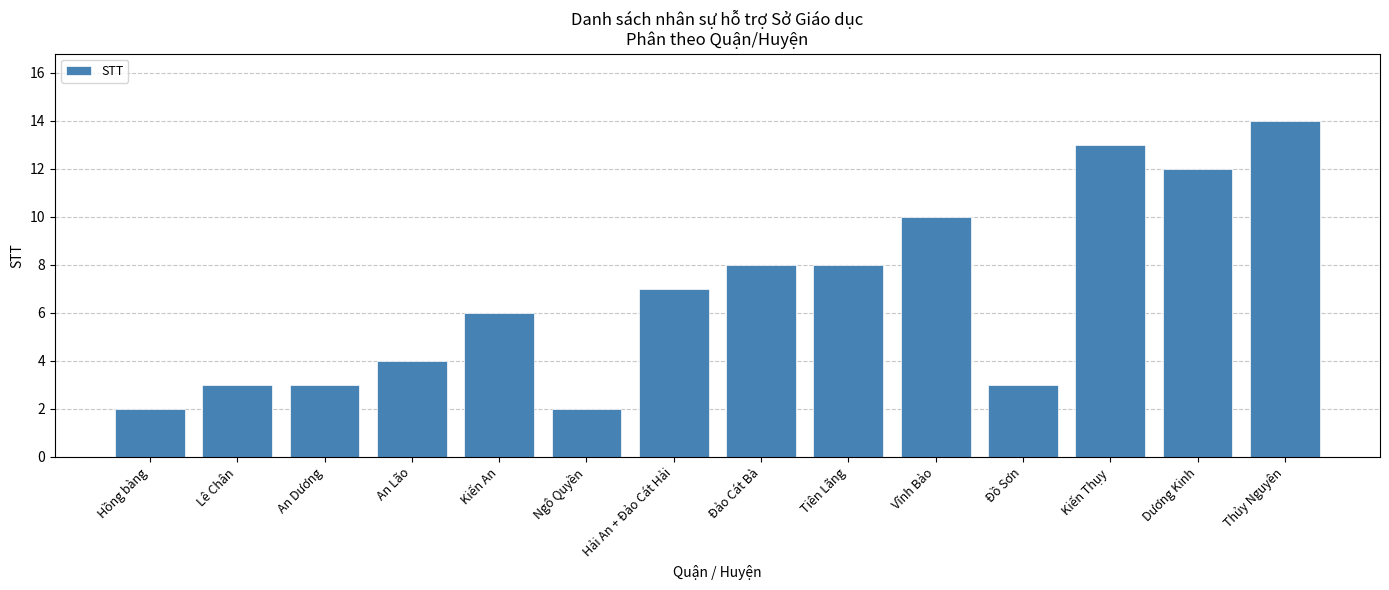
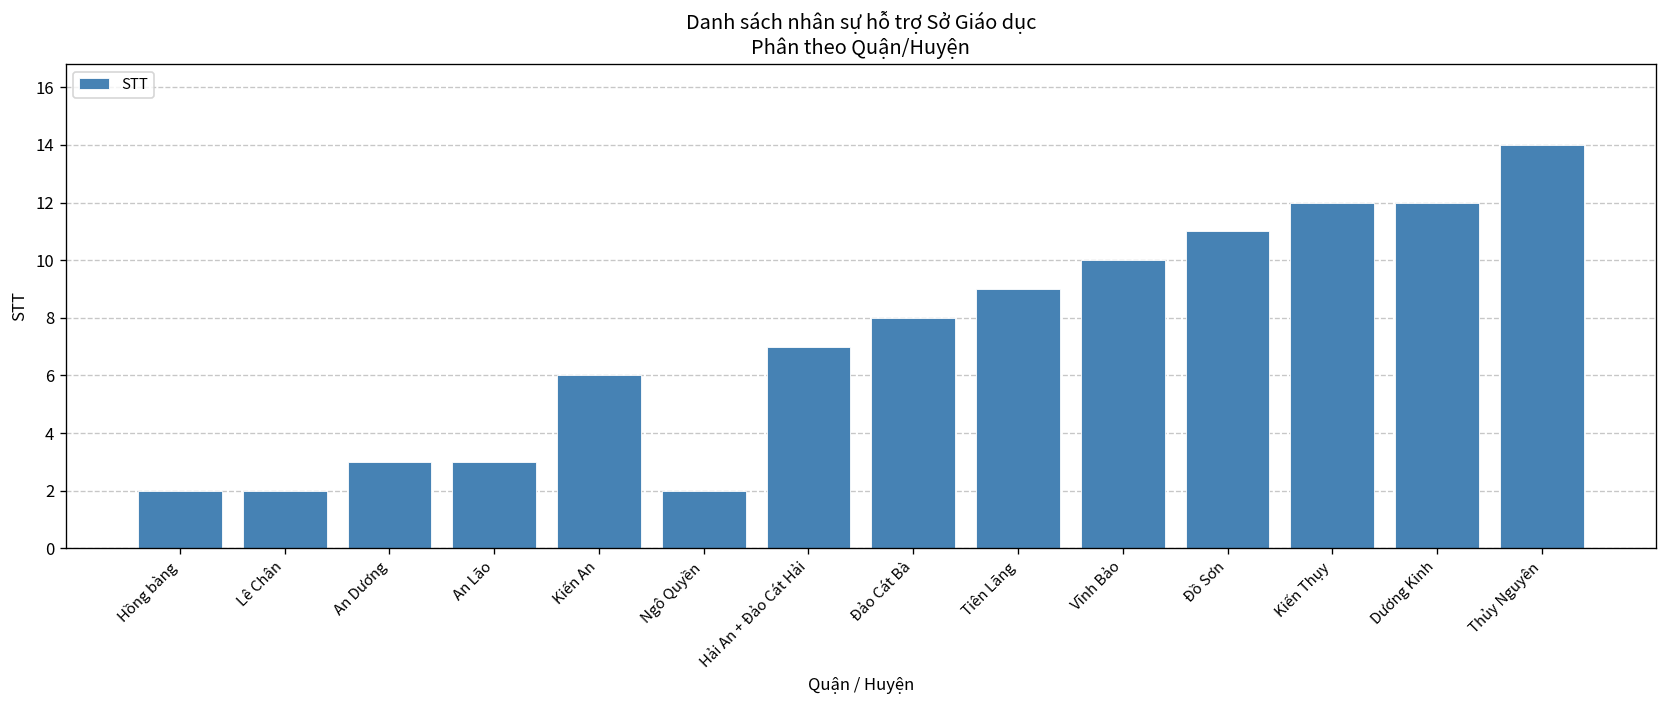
  {
    "Hồng bàng": 2,
-   "Lê Chân": 3,
+   "Lê Chân": 2,
    "An Dương": 3,
-   "An Lão": 4,
+   "An Lão": 3,
    "Kiến An": 6,
    "Ngô Quyền": 2,
    "Hải An + Đảo Cát Hải": 7,
    "Đảo Cát Bà": 8,
-   "Tiên Lãng": 8,
+   "Tiên Lãng": 9,
    "Vĩnh Bảo": 10,
-   "Đồ Sơn": 3,
-   "Kiến Thụy": 13,
+   "Đồ Sơn": 11,
+   "Kiến Thụy": 12,
    "Dương Kinh": 12,
    "Thủy Nguyên": 14
  }
